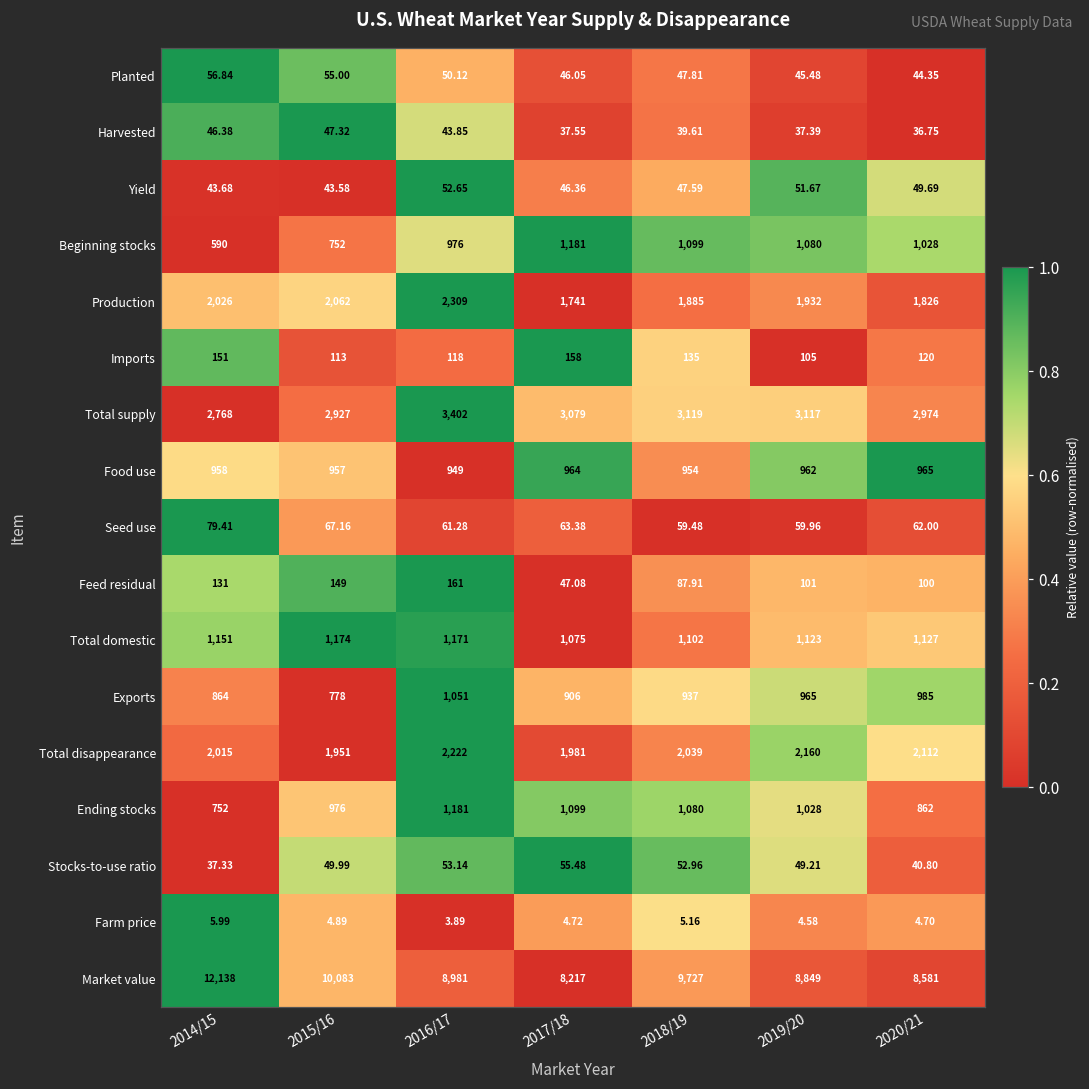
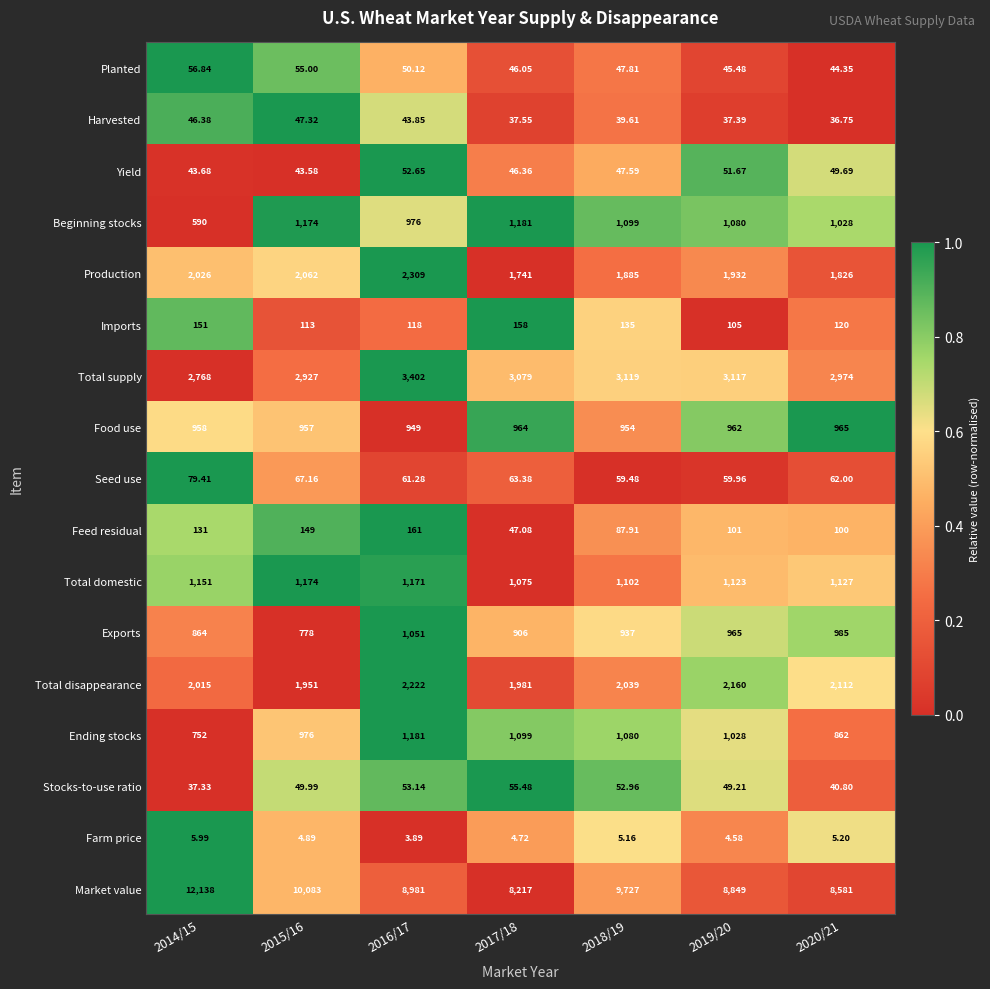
  {
    "Planted": {
      "2014/15": "56.84",
      "2015/16": "55.00",
      "2016/17": "50.12",
      "2017/18": "46.05",
      "2018/19": "47.81",
      "2019/20": "45.48",
      "2020/21": "44.35"
    },
    "Harvested": {
      "2014/15": "46.38",
      "2015/16": "47.32",
      "2016/17": "43.85",
      "2017/18": "37.55",
      "2018/19": "39.61",
      "2019/20": "37.39",
      "2020/21": "36.75"
    },
    "Yield": {
      "2014/15": "43.68",
      "2015/16": "43.58",
      "2016/17": "52.65",
      "2017/18": "46.36",
      "2018/19": "47.59",
      "2019/20": "51.67",
      "2020/21": "49.69"
    },
    "Beginning stocks": {
      "2014/15": "590",
-     "2015/16": "752",
+     "2015/16": "1,174",
      "2016/17": "976",
      "2017/18": "1,181",
      "2018/19": "1,099",
      "2019/20": "1,080",
      "2020/21": "1,028"
    },
    "Production": {
      "2014/15": "2,026",
      "2015/16": "2,062",
      "2016/17": "2,309",
      "2017/18": "1,741",
      "2018/19": "1,885",
      "2019/20": "1,932",
      "2020/21": "1,826"
    },
    "Imports": {
      "2014/15": "151",
      "2015/16": "113",
      "2016/17": "118",
      "2017/18": "158",
      "2018/19": "135",
      "2019/20": "105",
      "2020/21": "120"
    },
    "Total supply": {
      "2014/15": "2,768",
      "2015/16": "2,927",
      "2016/17": "3,402",
      "2017/18": "3,079",
      "2018/19": "3,119",
      "2019/20": "3,117",
      "2020/21": "2,974"
    },
    "Food use": {
      "2014/15": "958",
      "2015/16": "957",
      "2016/17": "949",
      "2017/18": "964",
      "2018/19": "954",
      "2019/20": "962",
      "2020/21": "965"
    },
    "Seed use": {
      "2014/15": "79.41",
      "2015/16": "67.16",
      "2016/17": "61.28",
      "2017/18": "63.38",
      "2018/19": "59.48",
      "2019/20": "59.96",
      "2020/21": "62.00"
    },
    "Feed residual": {
      "2014/15": "131",
      "2015/16": "149",
      "2016/17": "161",
      "2017/18": "47.08",
      "2018/19": "87.91",
      "2019/20": "101",
      "2020/21": "100"
    },
    "Total domestic": {
      "2014/15": "1,151",
      "2015/16": "1,174",
      "2016/17": "1,171",
      "2017/18": "1,075",
      "2018/19": "1,102",
      "2019/20": "1,123",
      "2020/21": "1,127"
    },
    "Exports": {
      "2014/15": "864",
      "2015/16": "778",
      "2016/17": "1,051",
      "2017/18": "906",
      "2018/19": "937",
      "2019/20": "965",
      "2020/21": "985"
    },
    "Total disappearance": {
      "2014/15": "2,015",
      "2015/16": "1,951",
      "2016/17": "2,222",
      "2017/18": "1,981",
      "2018/19": "2,039",
      "2019/20": "2,160",
      "2020/21": "2,112"
    },
    "Ending stocks": {
      "2014/15": "752",
      "2015/16": "976",
      "2016/17": "1,181",
      "2017/18": "1,099",
      "2018/19": "1,080",
      "2019/20": "1,028",
      "2020/21": "862"
    },
    "Stocks-to-use ratio": {
      "2014/15": "37.33",
      "2015/16": "49.99",
      "2016/17": "53.14",
      "2017/18": "55.48",
      "2018/19": "52.96",
      "2019/20": "49.21",
      "2020/21": "40.80"
    },
    "Farm price": {
      "2014/15": "5.99",
      "2015/16": "4.89",
      "2016/17": "3.89",
      "2017/18": "4.72",
      "2018/19": "5.16",
      "2019/20": "4.58",
-     "2020/21": "4.70"
+     "2020/21": "5.20"
    },
    "Market value": {
      "2014/15": "12,138",
      "2015/16": "10,083",
      "2016/17": "8,981",
      "2017/18": "8,217",
      "2018/19": "9,727",
      "2019/20": "8,849",
      "2020/21": "8,581"
    }
  }
